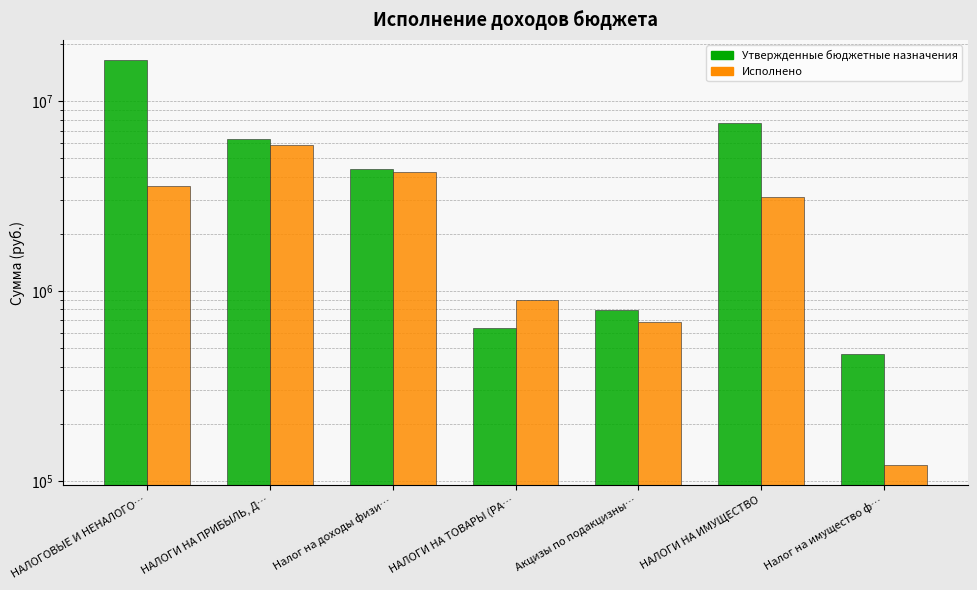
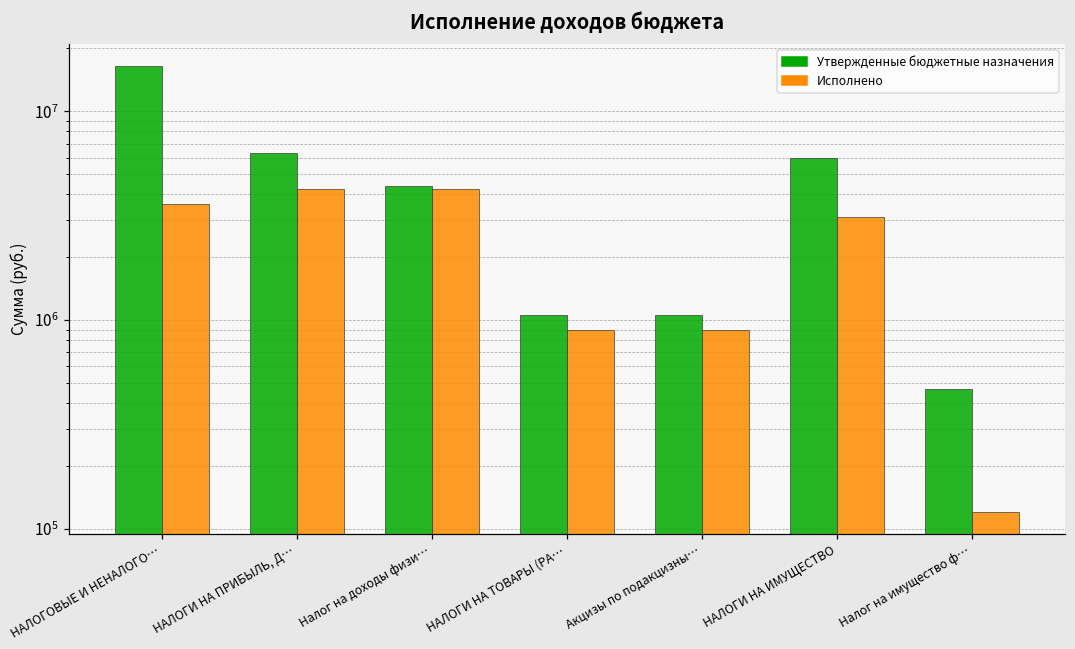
  {
    "Утвержденные бюджетные назначения": {
      "НАЛОГОВЫЕ И НЕНАЛОГО…": 16000000,
      "НАЛОГИ НА ПРИБЫЛЬ, Д…": 6300000,
      "Налог на доходы физи…": 4400000,
-     "НАЛОГИ НА ТОВАРЫ (РА…": 640000,
-     "Акцизы по подакцизны…": 790000,
-     "НАЛОГИ НА ИМУЩЕСТВО": 7600000,
+     "НАЛОГИ НА ТОВАРЫ (РА…": 1100000,
+     "Акцизы по подакцизны…": 1100000,
+     "НАЛОГИ НА ИМУЩЕСТВО": 6000000,
      "Налог на имущество ф…": 470000
    },
    "Исполнено": {
      "НАЛОГОВЫЕ И НЕНАЛОГО…": 3600000,
-     "НАЛОГИ НА ПРИБЫЛЬ, Д…": 5800000,
+     "НАЛОГИ НА ПРИБЫЛЬ, Д…": 4300000,
      "Налог на доходы физи…": 4300000,
      "НАЛОГИ НА ТОВАРЫ (РА…": 900000,
-     "Акцизы по подакцизны…": 690000,
+     "Акцизы по подакцизны…": 900000,
      "НАЛОГИ НА ИМУЩЕСТВО": 3100000,
      "Налог на имущество ф…": 120000
    }
  }
